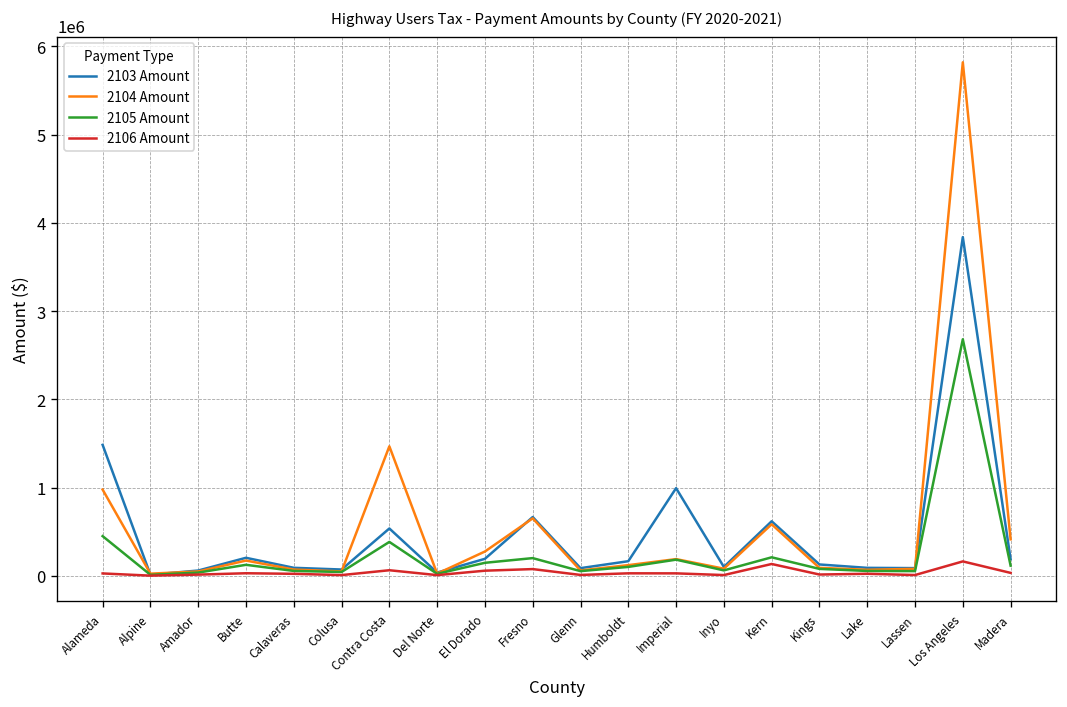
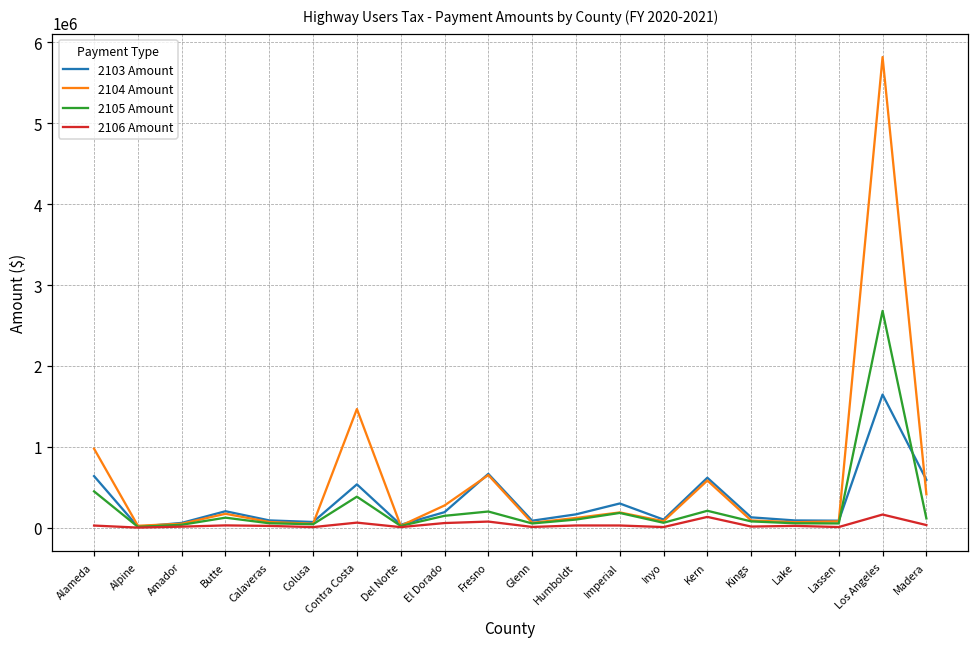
  {
    "2103 Amount": {
-     "Alameda": 1500000,
+     "Alameda": 600000,
      "Contra Costa": 500000,
      "El Dorado": 200000,
      "Humboldt": 200000,
-     "Imperial": 1000000,
+     "Imperial": 300000,
      "Kings": 100000,
-     "Los Angeles": 3800000,
-     "Madera": 200000
+     "Los Angeles": 1600000,
+     "Madera": 600000
    },
    "2104 Amount": {
      "Alameda": 1000000,
      "Contra Costa": 1500000,
      "El Dorado": 300000,
      "Los Angeles": 5800000,
      "Madera": 400000
    },
    "2105 Amount": {
      "Alameda": 400000,
      "Butte": 100000,
      "Contra Costa": 400000,
      "El Dorado": 100000,
      "Fresno": 200000,
      "Kern": 200000,
      "Los Angeles": 2700000,
      "Madera": 100000
    },
    "2106 Amount": {
      "Alameda": 0,
      "Butte": 0,
      "Colusa": 0,
      "Contra Costa": 100000,
      "El Dorado": 100000,
      "Fresno": 100000,
      "Glenn": 0,
      "Humboldt": 0,
      "Imperial": 0,
      "Inyo": 0,
      "Kern": 100000,
      "Kings": 0,
      "Lassen": 0,
      "Los Angeles": 200000,
      "Madera": 0
    }
  }
